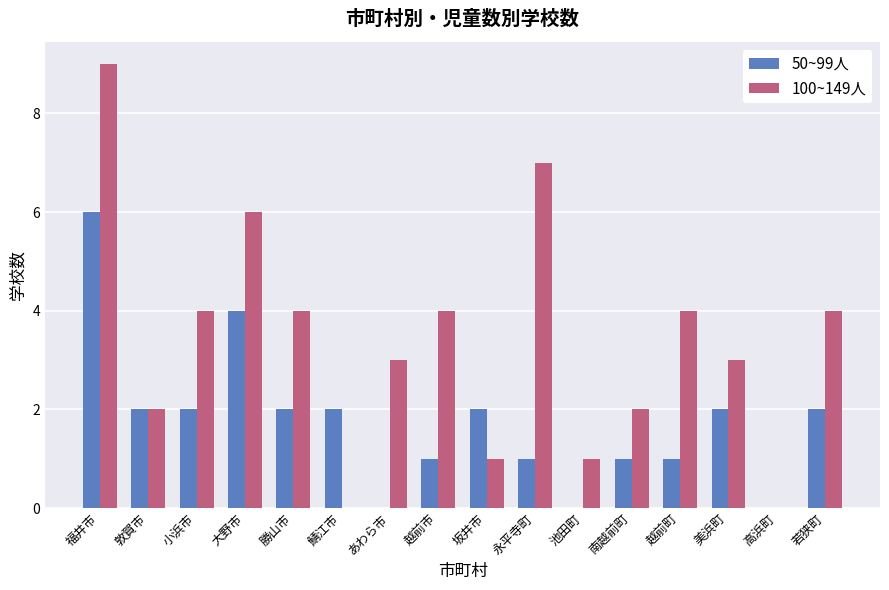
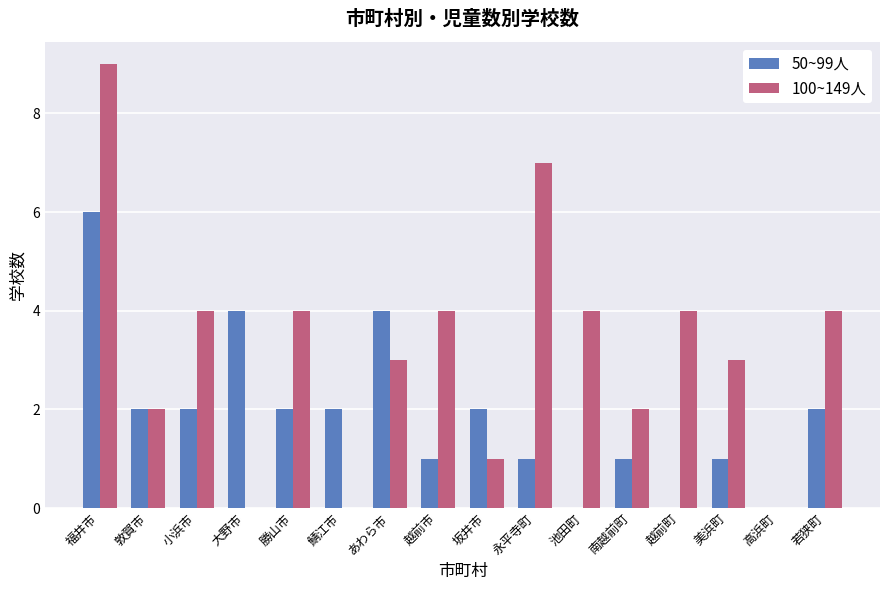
  {
    "50~99人": {
      "福井市": 6,
      "敦賀市": 2,
      "小浜市": 2,
      "大野市": 4,
      "勝山市": 2,
      "鯖江市": 2,
-     "あわら市": 0,
+     "あわら市": 4,
      "越前市": 1,
      "坂井市": 2,
      "永平寺町": 1,
      "池田町": 0,
      "南越前町": 1,
-     "越前町": 1,
-     "美浜町": 2,
+     "越前町": 0,
+     "美浜町": 1,
      "高浜町": 0,
      "若狭町": 2
    },
    "100~149人": {
      "福井市": 9,
      "敦賀市": 2,
      "小浜市": 4,
-     "大野市": 6,
+     "大野市": 0,
      "勝山市": 4,
      "鯖江市": 0,
      "あわら市": 3,
      "越前市": 4,
      "坂井市": 1,
      "永平寺町": 7,
-     "池田町": 1,
+     "池田町": 4,
      "南越前町": 2,
      "越前町": 4,
      "美浜町": 3,
      "高浜町": 0,
      "若狭町": 4
    }
  }
